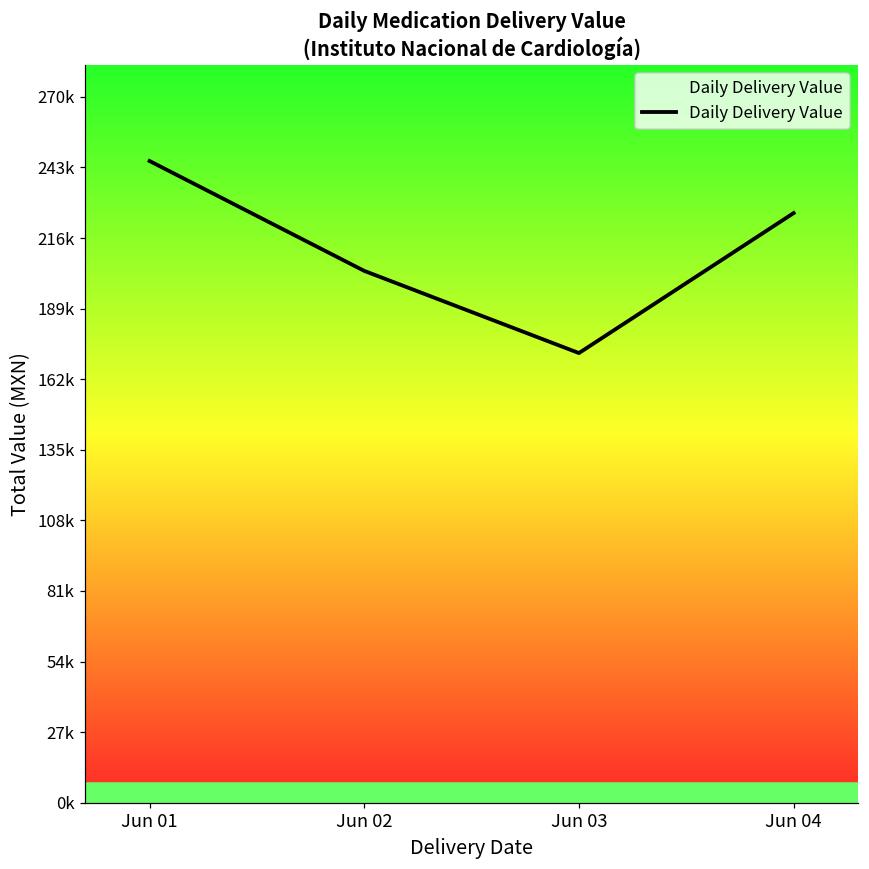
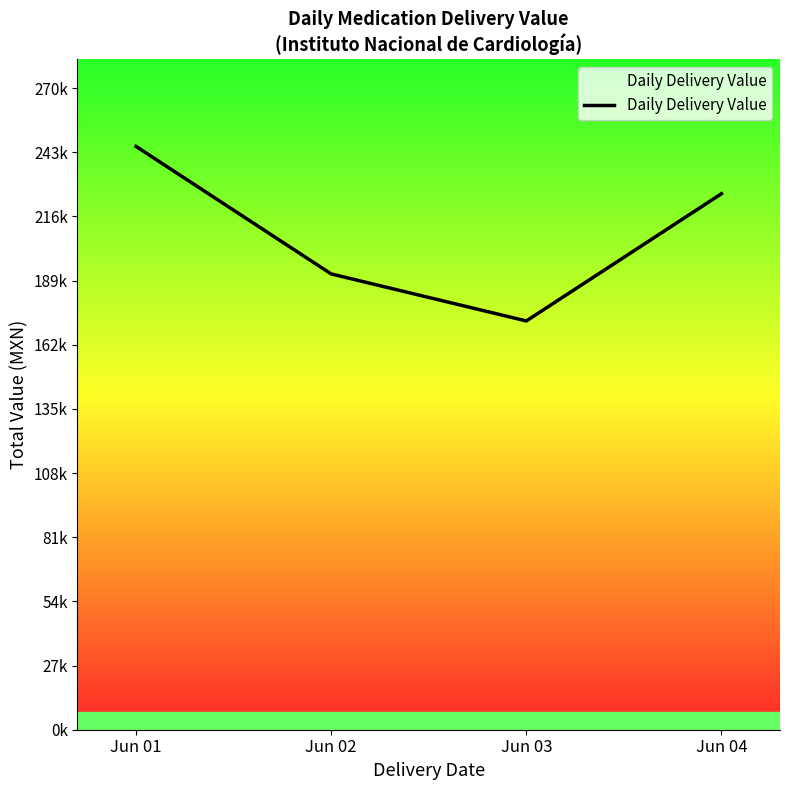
  {
    "Jun 01": 245000,
-   "Jun 02": 203000,
+   "Jun 02": 192000,
    "Jun 03": 172000,
    "Jun 04": 225000
  }
